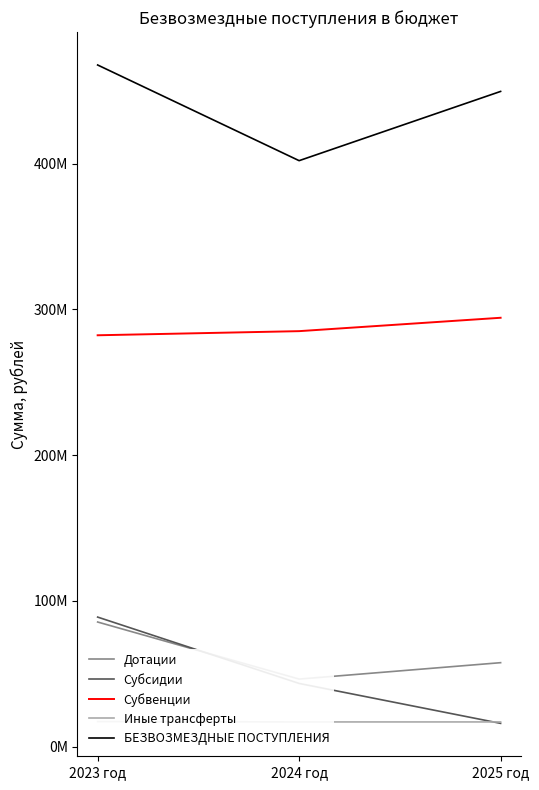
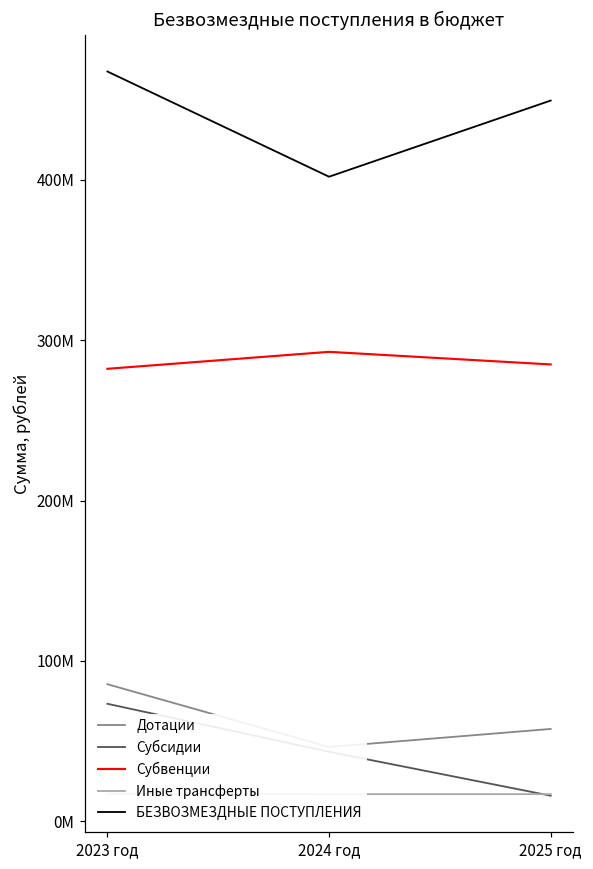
  {
    "Субсидии": {
-     "2023 год": 89000000
+     "2023 год": 73000000
    },
    "Субвенции": {
      "2023 год": 282000000,
-     "2024 год": 285000000,
-     "2025 год": 294000000
+     "2024 год": 293000000,
+     "2025 год": 285000000
    },
    "БЕЗВОЗМЕЗДНЫЕ ПОСТУПЛЕНИЯ": {
      "2023 год": 468000000,
      "2024 год": 402000000,
      "2025 год": 449000000
    }
  }
